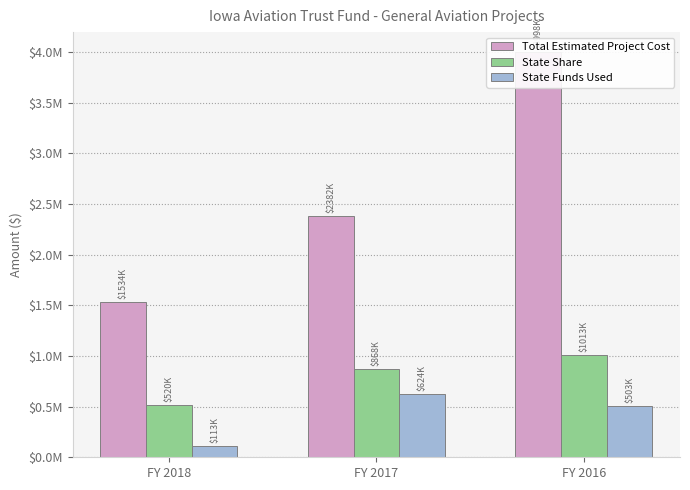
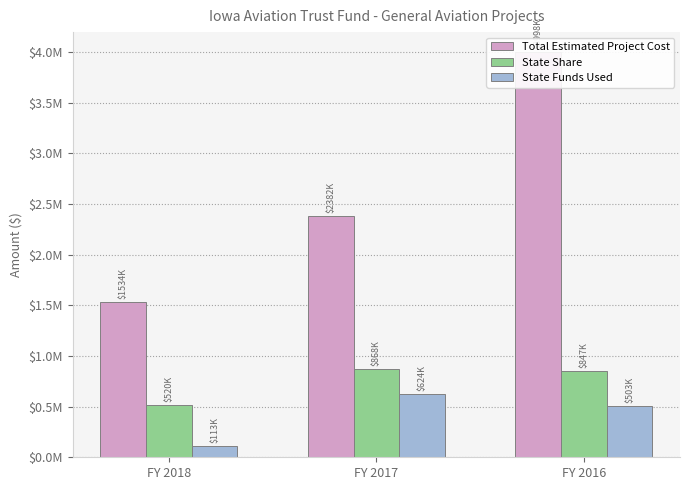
  {
    "State Share": {
      "FY 2018": "$520K",
      "FY 2017": "$868K",
-     "FY 2016": "$1013K"
+     "FY 2016": "$847K"
    }
  }
